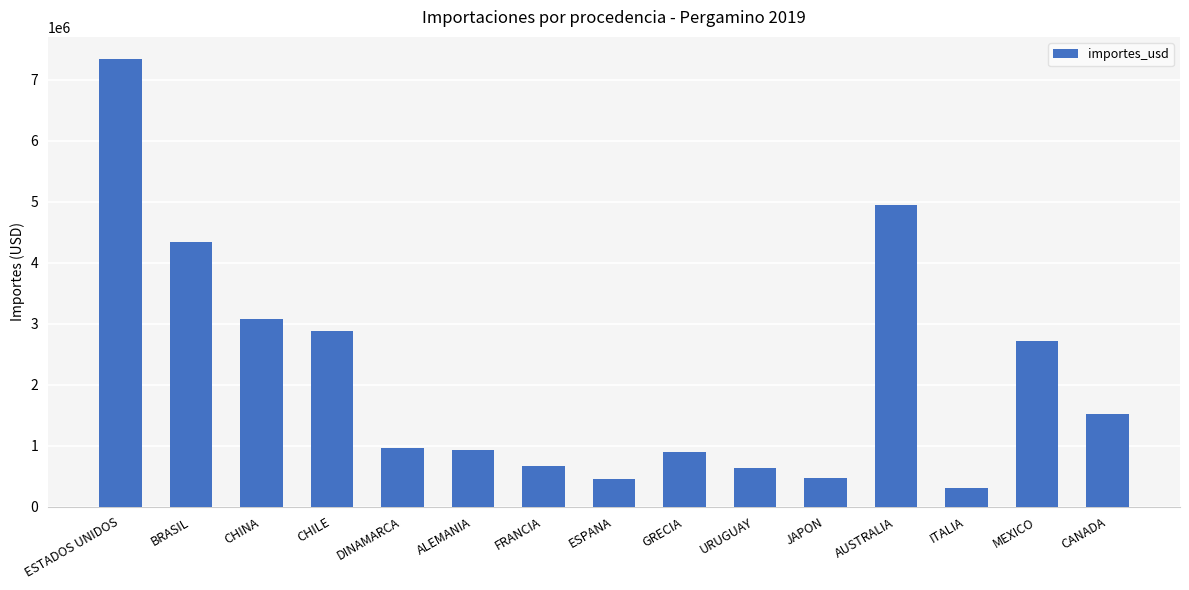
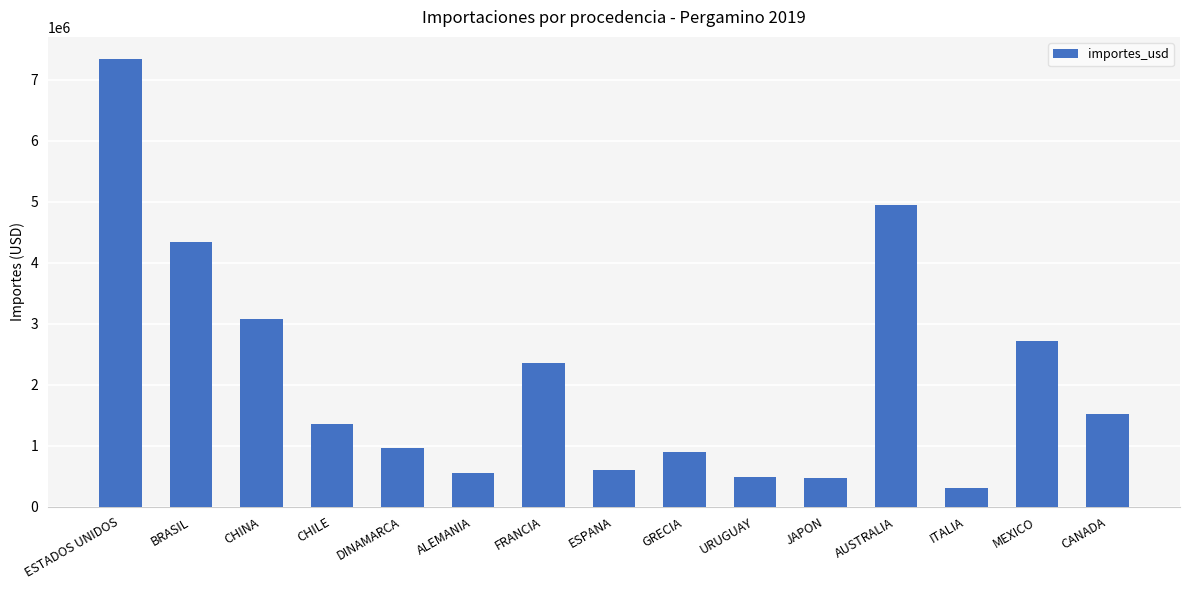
  {
    "ESTADOS UNIDOS": 7300000,
    "BRASIL": 4300000,
    "CHINA": 3100000,
-   "CHILE": 2900000,
+   "CHILE": 1400000,
    "DINAMARCA": 1000000,
-   "ALEMANIA": 900000,
-   "FRANCIA": 700000,
-   "ESPANA": 500000,
+   "ALEMANIA": 500000,
+   "FRANCIA": 2400000,
+   "ESPANA": 600000,
    "GRECIA": 900000,
-   "URUGUAY": 600000,
+   "URUGUAY": 500000,
    "JAPON": 500000,
    "AUSTRALIA": 4900000,
    "ITALIA": 300000,
    "MEXICO": 2700000,
    "CANADA": 1500000
  }
